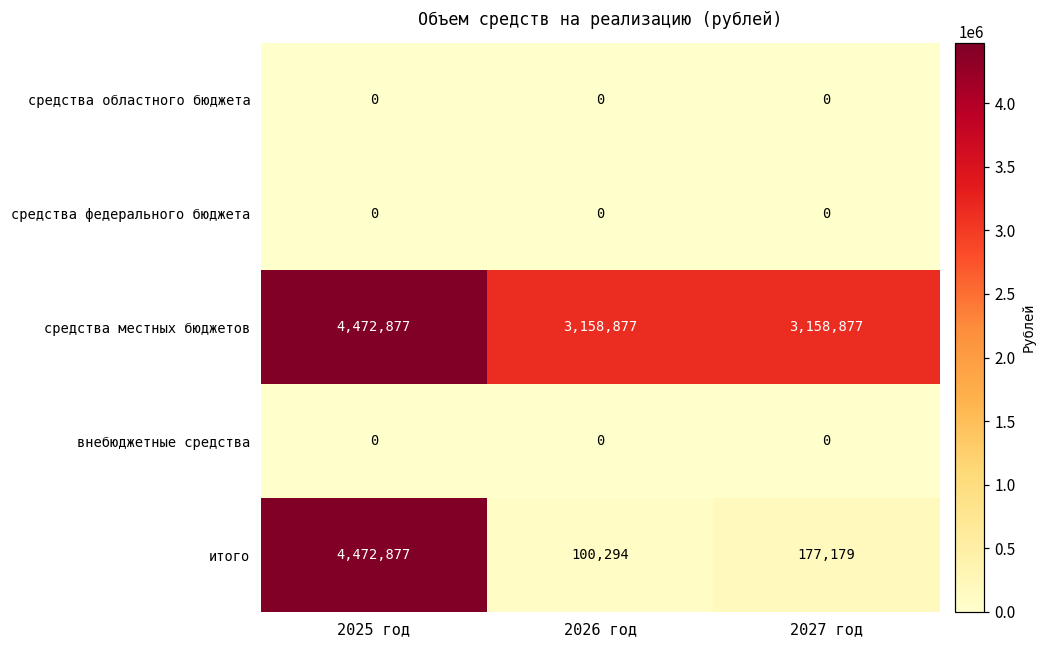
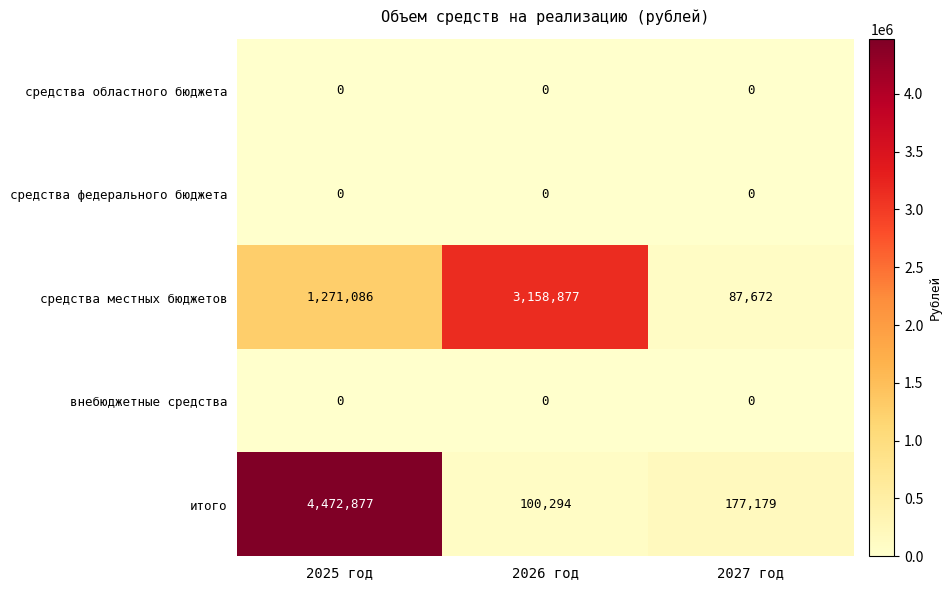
  {
    "средства областного бюджета": {
      "2025 год": "0",
      "2026 год": "0",
      "2027 год": "0"
    },
    "средства федерального бюджета": {
      "2025 год": "0",
      "2026 год": "0",
      "2027 год": "0"
    },
    "средства местных бюджетов": {
-     "2025 год": "4,472,877",
+     "2025 год": "1,271,086",
      "2026 год": "3,158,877",
-     "2027 год": "3,158,877"
+     "2027 год": "87,672"
    },
    "внебюджетные средства": {
      "2025 год": "0",
      "2026 год": "0",
      "2027 год": "0"
    },
    "итого": {
      "2025 год": "4,472,877",
      "2026 год": "100,294",
      "2027 год": "177,179"
    }
  }
